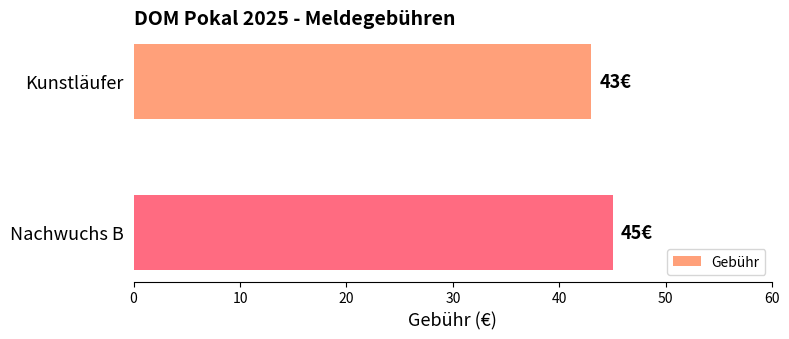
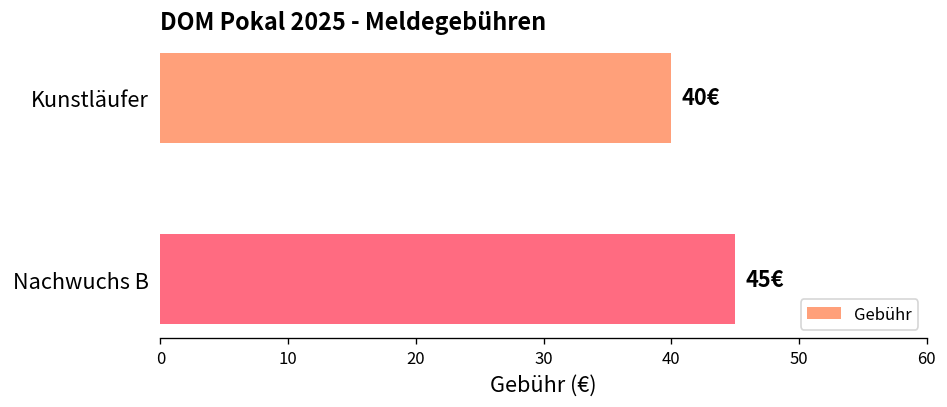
  {
-   "Kunstläufer": "43€",
+   "Kunstläufer": "40€",
    "Nachwuchs B": "45€"
  }
